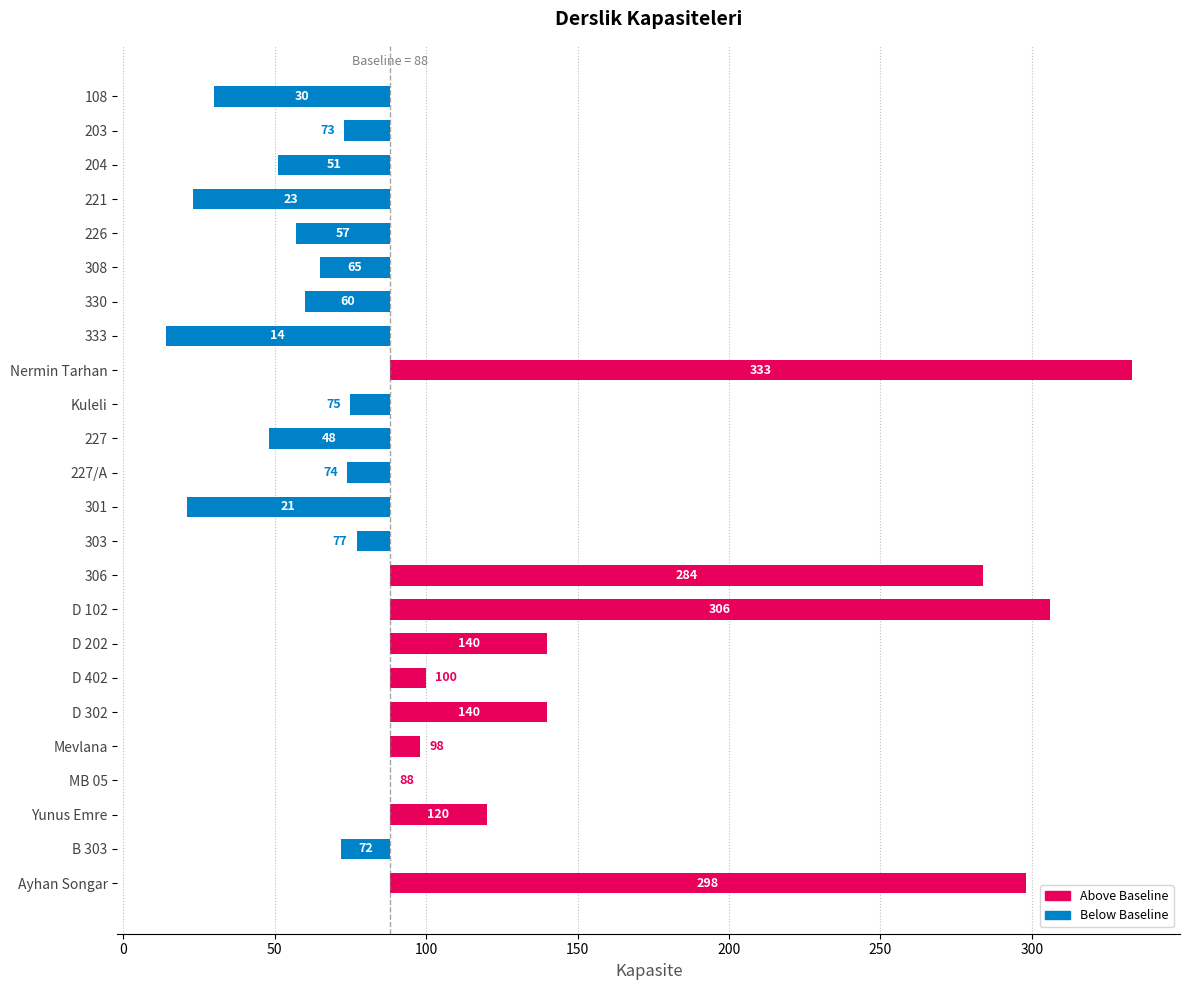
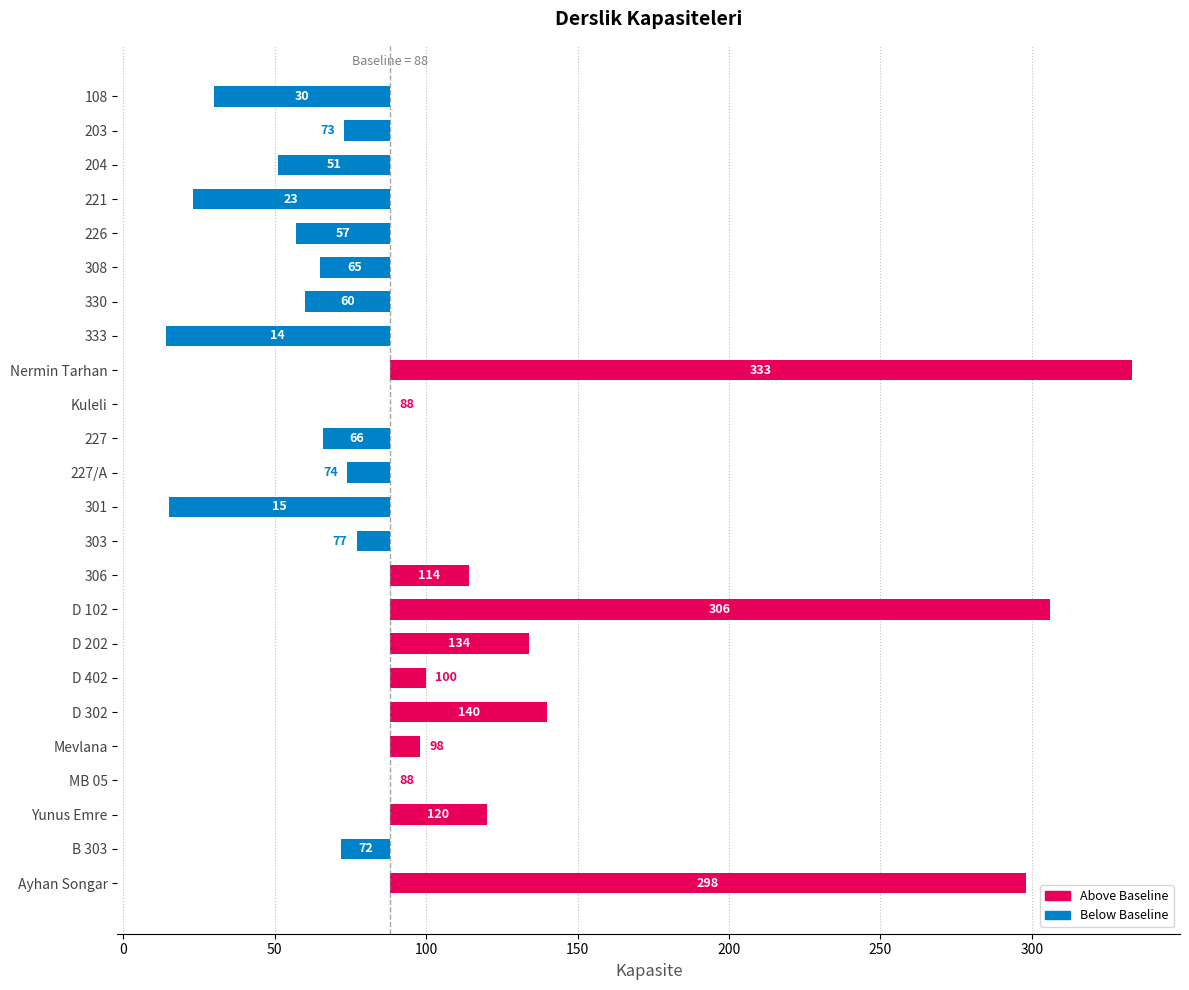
  {
-   "Kuleli": 75,
-   "227": 48,
-   "301": 21,
-   "306": 284,
-   "D 202": 140
+   "Kuleli": 88,
+   "227": 66,
+   "301": 15,
+   "306": 114,
+   "D 202": 134
  }
